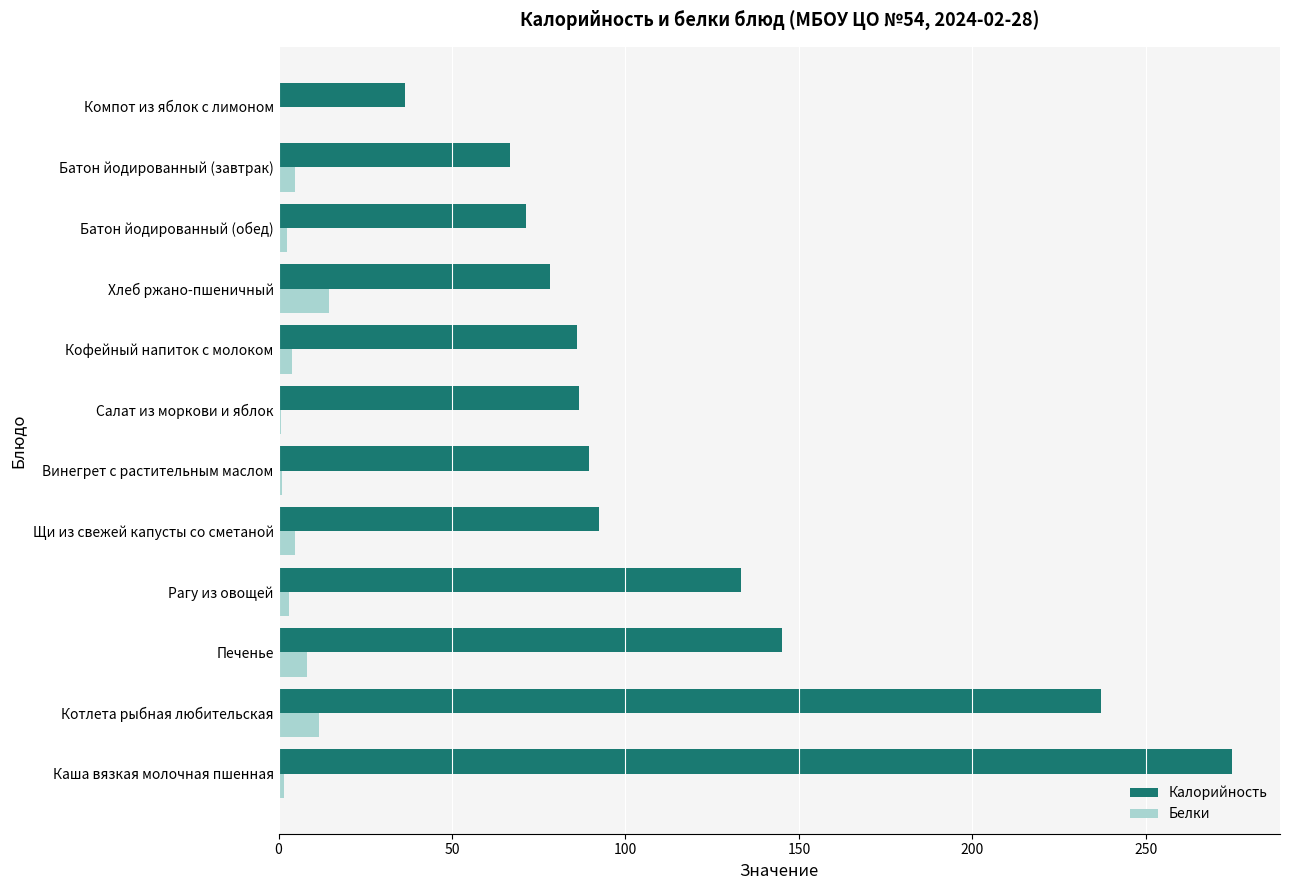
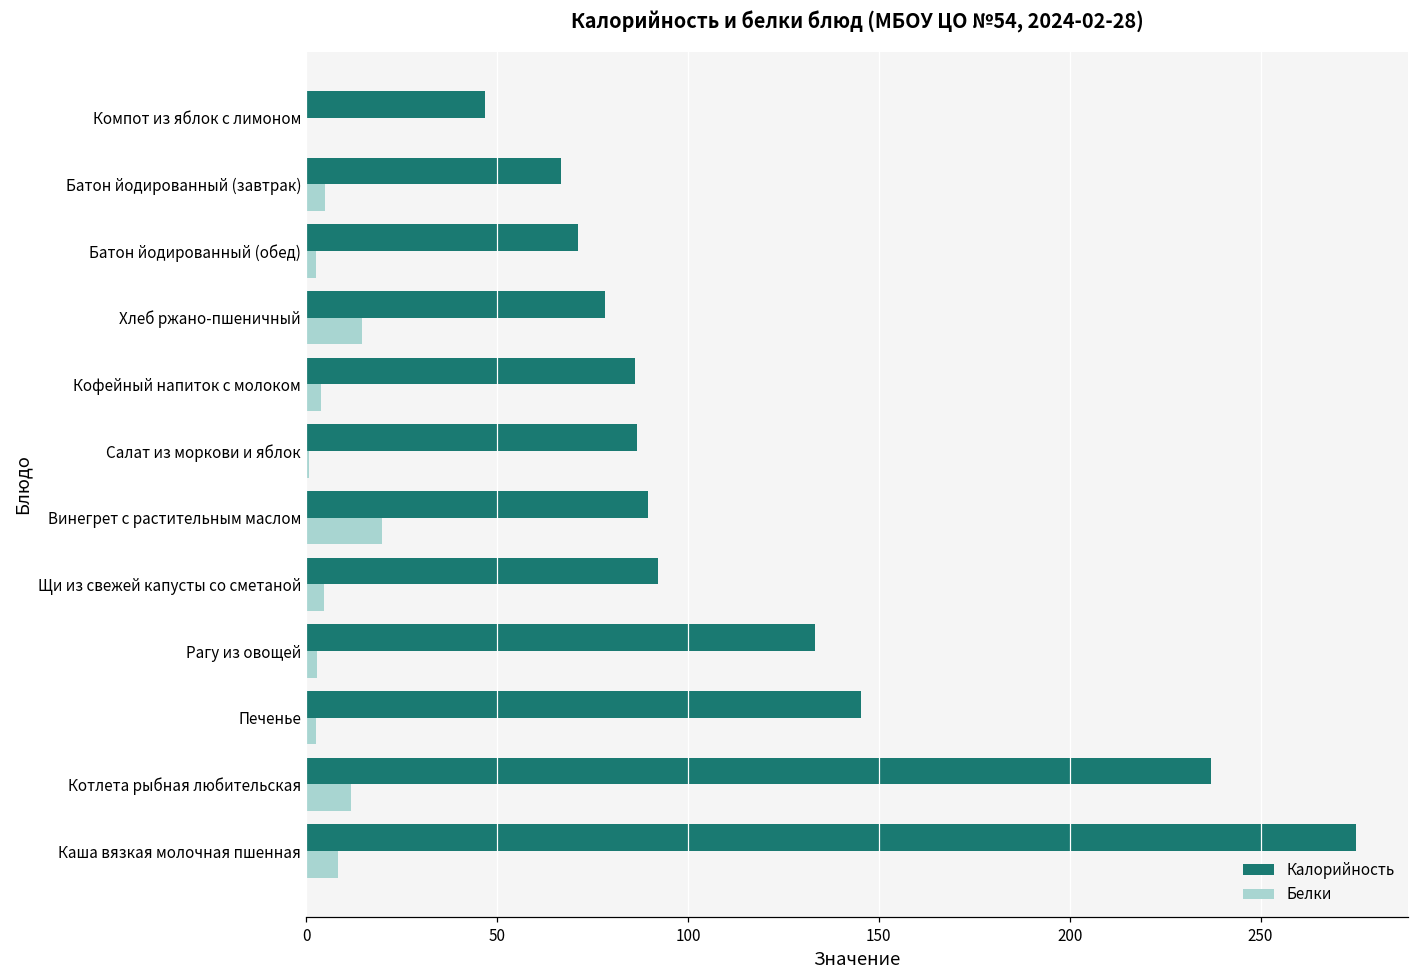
  {
    "Калорийность": {
-     "Компот из яблок с лимоном": 37,
+     "Компот из яблок с лимоном": 47,
      "Батон йодированный (завтрак)": 67,
      "Батон йодированный (обед)": 71,
      "Хлеб ржано-пшеничный": 78,
      "Кофейный напиток с молоком": 86,
      "Салат из моркови и яблок": 87,
      "Винегрет с растительным маслом": 90,
      "Щи из свежей капусты со сметаной": 92,
      "Рагу из овощей": 133,
      "Печенье": 145,
      "Котлета рыбная любительская": 237,
      "Каша вязкая молочная пшенная": 275
    },
    "Белки": {
      "Батон йодированный (завтрак)": 5,
      "Батон йодированный (обед)": 2,
      "Хлеб ржано-пшеничный": 15,
      "Кофейный напиток с молоком": 4,
-     "Винегрет с растительным маслом": 1,
+     "Винегрет с растительным маслом": 20,
      "Щи из свежей капусты со сметаной": 5,
      "Рагу из овощей": 3,
-     "Печенье": 8,
+     "Печенье": 3,
      "Котлета рыбная любительская": 12,
-     "Каша вязкая молочная пшенная": 2
+     "Каша вязкая молочная пшенная": 8
    }
  }
